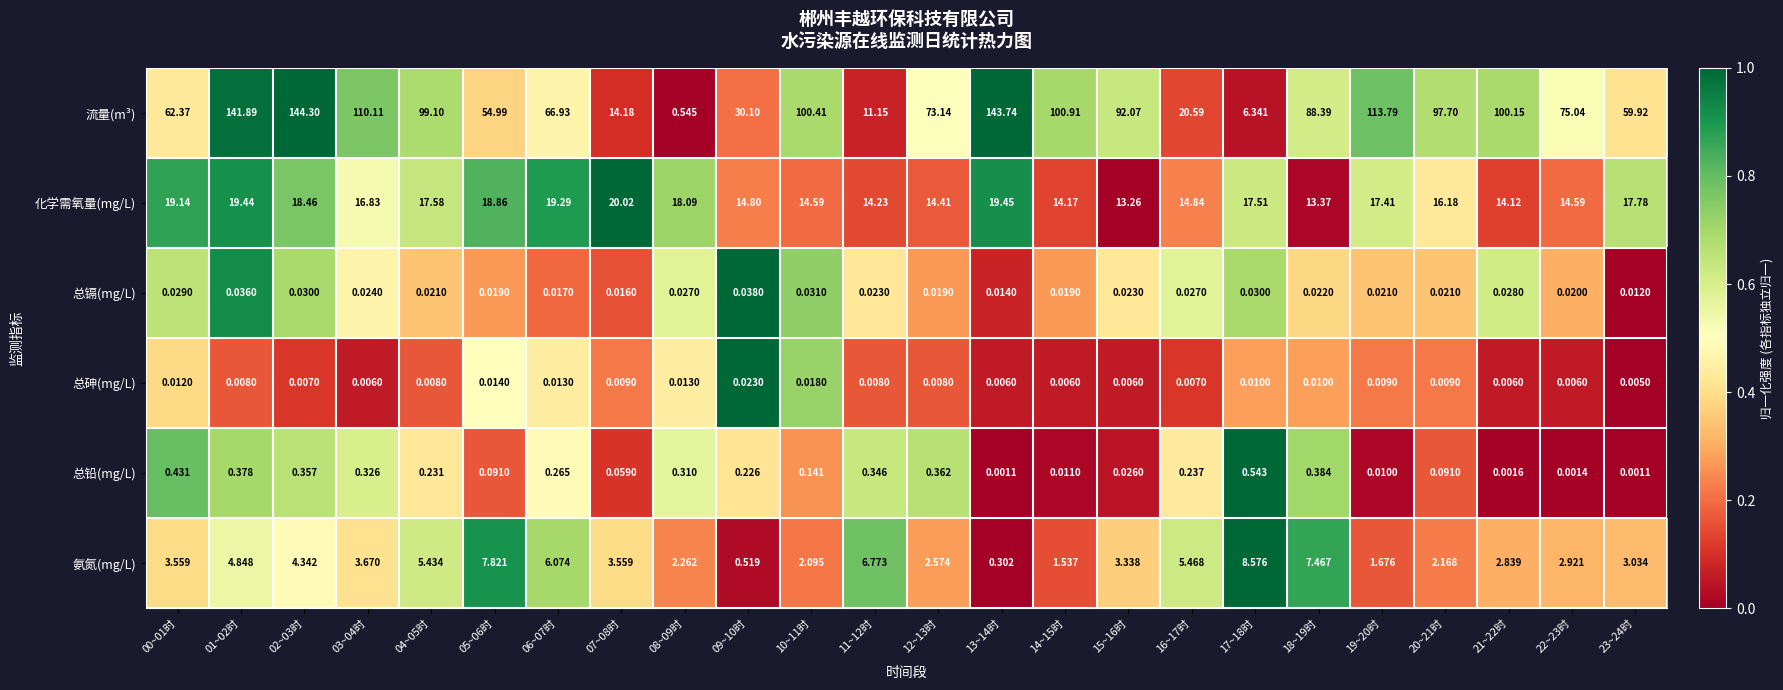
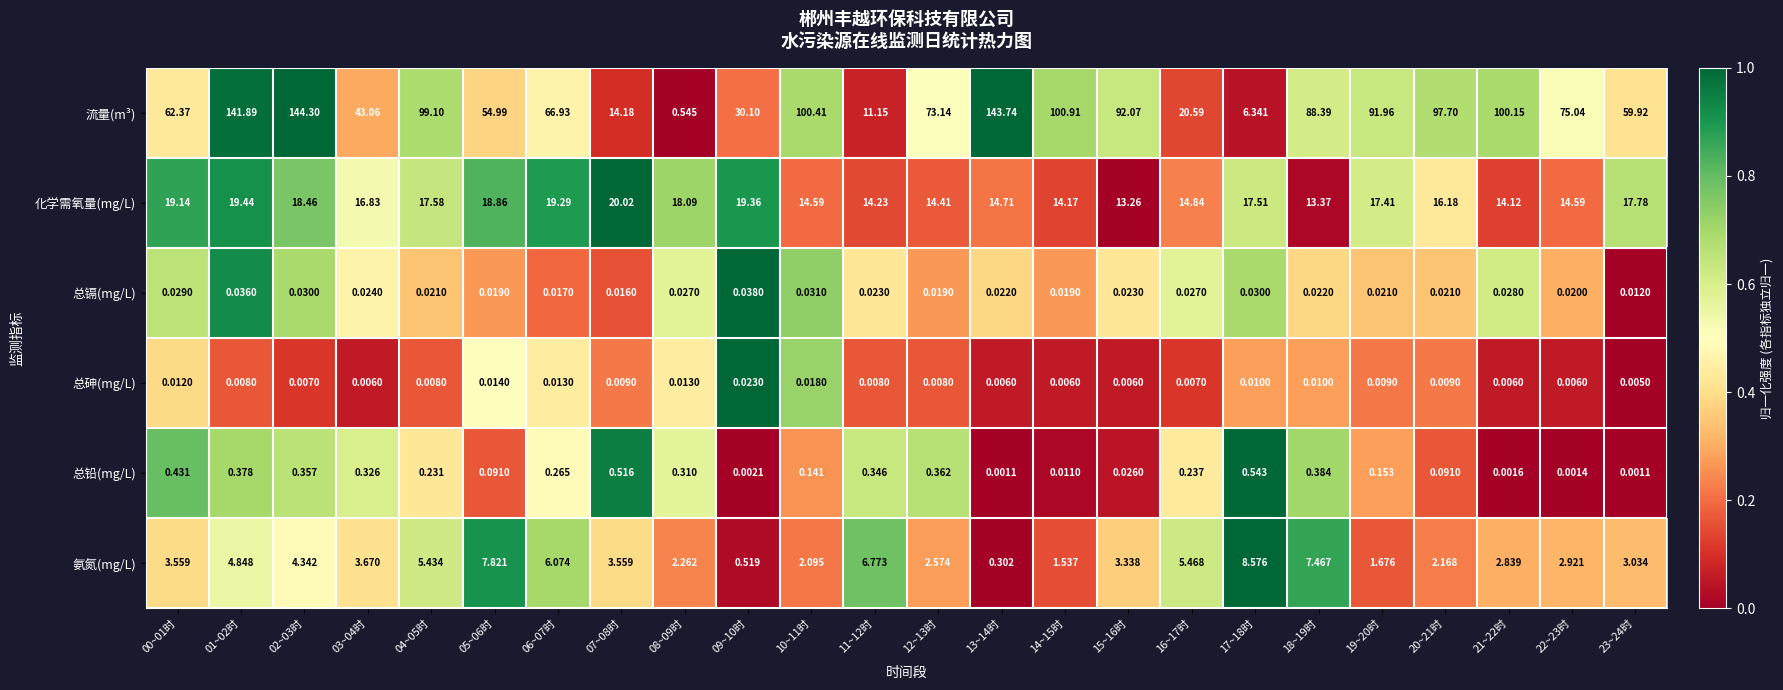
  {
    "流量(m³)": {
      "00~01时": 62.37,
      "01~02时": 141.89,
      "02~03时": 144.30,
-     "03~04时": 110.11,
+     "03~04时": 43.06,
      "04~05时": 99.10,
      "05~06时": 54.99,
      "06~07时": 66.93,
      "07~08时": 14.18,
      "08~09时": 0.545,
      "09~10时": 30.10,
      "10~11时": 100.41,
      "11~12时": 11.15,
      "12~13时": 73.14,
      "13~14时": 143.74,
      "14~15时": 100.91,
      "15~16时": 92.07,
      "16~17时": 20.59,
      "17~18时": 6.341,
      "18~19时": 88.39,
-     "19~20时": 113.79,
+     "19~20时": 91.96,
      "20~21时": 97.70,
      "21~22时": 100.15,
      "22~23时": 75.04,
      "23~24时": 59.92
    },
    "化学需氧量(mg/L)": {
      "00~01时": 19.14,
      "01~02时": 19.44,
      "02~03时": 18.46,
      "03~04时": 16.83,
      "04~05时": 17.58,
      "05~06时": 18.86,
      "06~07时": 19.29,
      "07~08时": 20.02,
      "08~09时": 18.09,
-     "09~10时": 14.80,
+     "09~10时": 19.36,
      "10~11时": 14.59,
      "11~12时": 14.23,
      "12~13时": 14.41,
-     "13~14时": 19.45,
+     "13~14时": 14.71,
      "14~15时": 14.17,
      "15~16时": 13.26,
      "16~17时": 14.84,
      "17~18时": 17.51,
      "18~19时": 13.37,
      "19~20时": 17.41,
      "20~21时": 16.18,
      "21~22时": 14.12,
      "22~23时": 14.59,
      "23~24时": 17.78
    },
    "总镉(mg/L)": {
      "00~01时": 0.0290,
      "01~02时": 0.0360,
      "02~03时": 0.0300,
      "03~04时": 0.0240,
      "04~05时": 0.0210,
      "05~06时": 0.0190,
      "06~07时": 0.0170,
      "07~08时": 0.0160,
      "08~09时": 0.0270,
      "09~10时": 0.0380,
      "10~11时": 0.0310,
      "11~12时": 0.0230,
      "12~13时": 0.0190,
-     "13~14时": 0.0140,
+     "13~14时": 0.0220,
      "14~15时": 0.0190,
      "15~16时": 0.0230,
      "16~17时": 0.0270,
      "17~18时": 0.0300,
      "18~19时": 0.0220,
      "19~20时": 0.0210,
      "20~21时": 0.0210,
      "21~22时": 0.0280,
      "22~23时": 0.0200,
      "23~24时": 0.0120
    },
    "总砷(mg/L)": {
      "00~01时": 0.0120,
      "01~02时": 0.0080,
      "02~03时": 0.0070,
      "03~04时": 0.0060,
      "04~05时": 0.0080,
      "05~06时": 0.0140,
      "06~07时": 0.0130,
      "07~08时": 0.0090,
      "08~09时": 0.0130,
      "09~10时": 0.0230,
      "10~11时": 0.0180,
      "11~12时": 0.0080,
      "12~13时": 0.0080,
      "13~14时": 0.0060,
      "14~15时": 0.0060,
      "15~16时": 0.0060,
      "16~17时": 0.0070,
      "17~18时": 0.0100,
      "18~19时": 0.0100,
      "19~20时": 0.0090,
      "20~21时": 0.0090,
      "21~22时": 0.0060,
      "22~23时": 0.0060,
      "23~24时": 0.0050
    },
    "总铅(mg/L)": {
      "00~01时": 0.431,
      "01~02时": 0.378,
      "02~03时": 0.357,
      "03~04时": 0.326,
      "04~05时": 0.231,
      "05~06时": 0.0910,
      "06~07时": 0.265,
-     "07~08时": 0.0590,
+     "07~08时": 0.516,
      "08~09时": 0.310,
-     "09~10时": 0.226,
+     "09~10时": 0.0021,
      "10~11时": 0.141,
      "11~12时": 0.346,
      "12~13时": 0.362,
      "13~14时": 0.0011,
      "14~15时": 0.0110,
      "15~16时": 0.0260,
      "16~17时": 0.237,
      "17~18时": 0.543,
      "18~19时": 0.384,
-     "19~20时": 0.0100,
+     "19~20时": 0.153,
      "20~21时": 0.0910,
      "21~22时": 0.0016,
      "22~23时": 0.0014,
      "23~24时": 0.0011
    },
    "氨氮(mg/L)": {
      "00~01时": 3.559,
      "01~02时": 4.848,
      "02~03时": 4.342,
      "03~04时": 3.670,
      "04~05时": 5.434,
      "05~06时": 7.821,
      "06~07时": 6.074,
      "07~08时": 3.559,
      "08~09时": 2.262,
      "09~10时": 0.519,
      "10~11时": 2.095,
      "11~12时": 6.773,
      "12~13时": 2.574,
      "13~14时": 0.302,
      "14~15时": 1.537,
      "15~16时": 3.338,
      "16~17时": 5.468,
      "17~18时": 8.576,
      "18~19时": 7.467,
      "19~20时": 1.676,
      "20~21时": 2.168,
      "21~22时": 2.839,
      "22~23时": 2.921,
      "23~24时": 3.034
    }
  }
